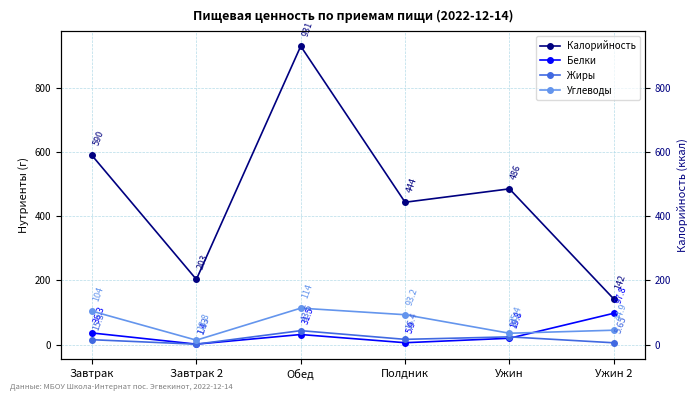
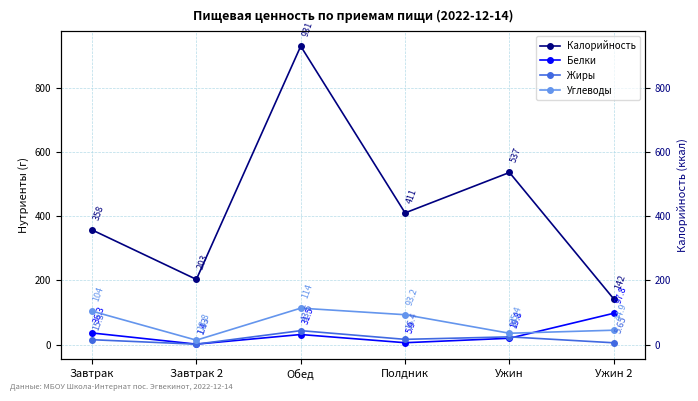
  {
    "Калорийность": {
-     "Завтрак": 590,
+     "Завтрак": 358,
      "Завтрак 2": 203,
      "Обед": 931,
-     "Полдник": 444,
-     "Ужин": 486
+     "Полдник": 411,
+     "Ужин": 537
    }
  }
